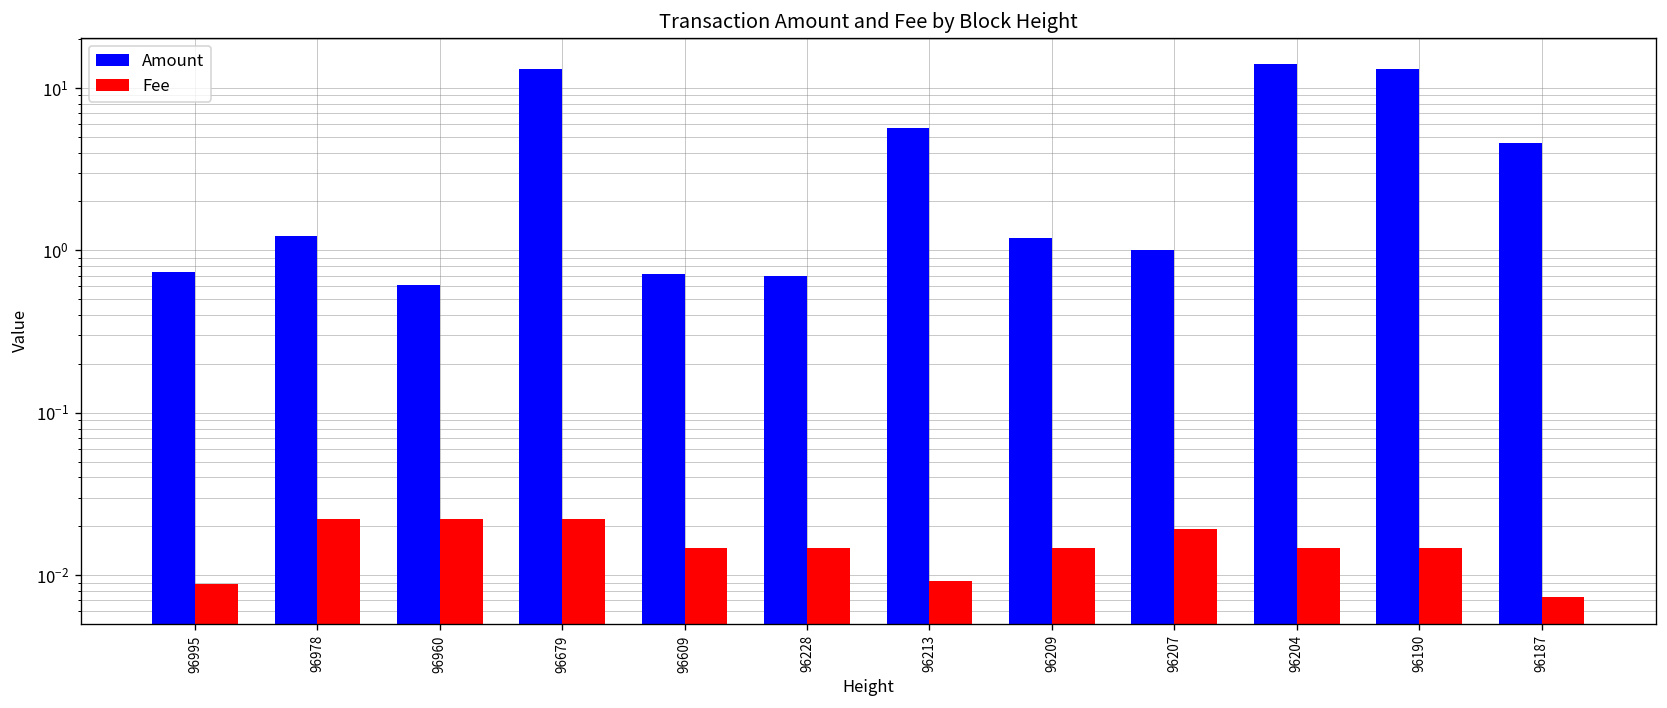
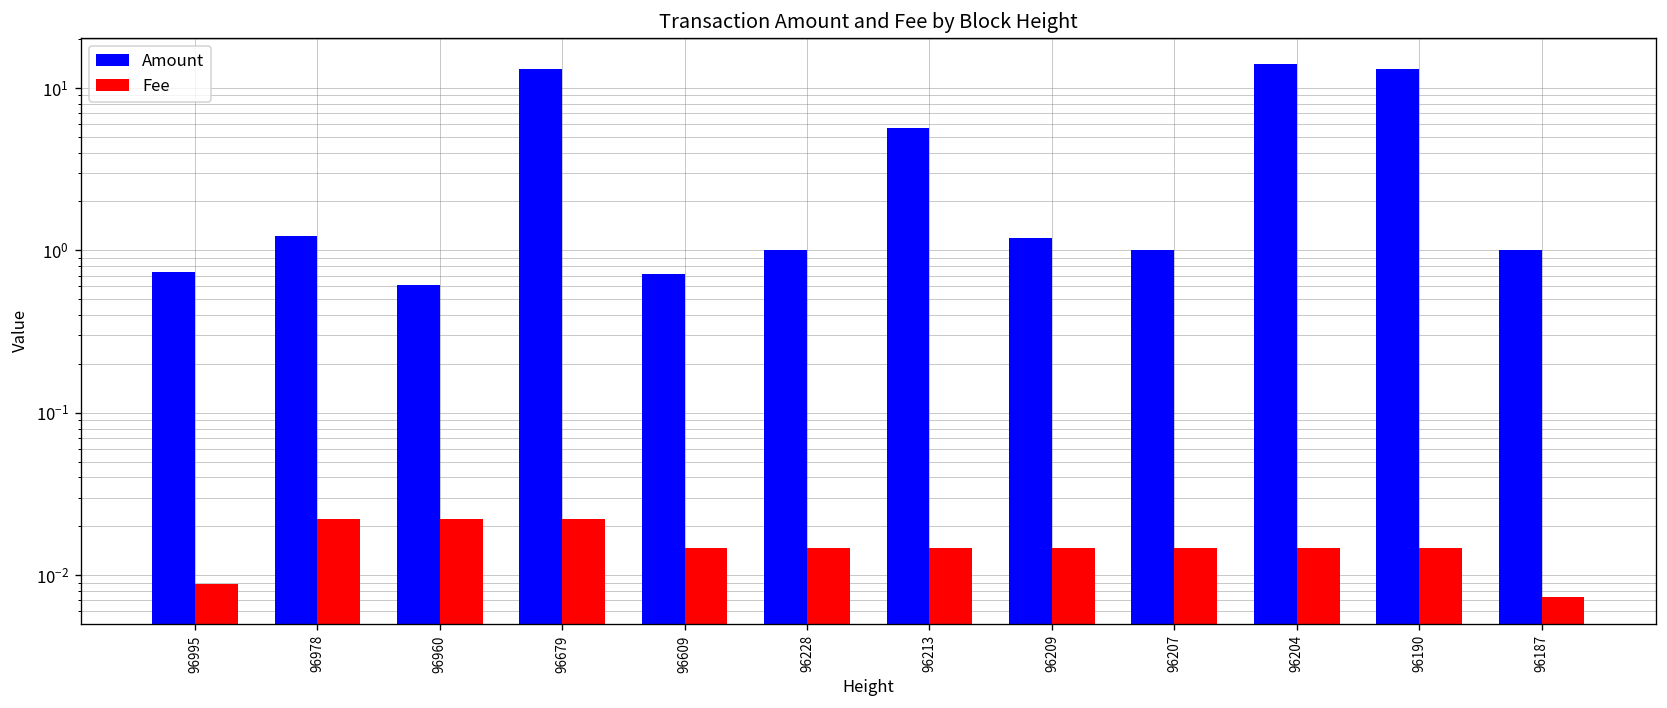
  {
    "Amount": {
      "96995": 0.7,
      "96978": 1.2,
      "96960": 0.6,
      "96679": 13,
      "96609": 0.7,
-     "96228": 0.7,
+     "96228": 1.0,
      "96213": 5.7,
      "96209": 1.2,
      "96207": 1.0,
      "96204": 14,
      "96190": 13,
-     "96187": 4.6
+     "96187": 1.0
    },
    "Fee": {
      "96995": 0.009,
      "96978": 0.022,
      "96960": 0.022,
      "96679": 0.022,
      "96609": 0.015,
      "96228": 0.015,
-     "96213": 0.009,
+     "96213": 0.015,
      "96209": 0.015,
-     "96207": 0.019,
+     "96207": 0.015,
      "96204": 0.015,
      "96190": 0.015,
      "96187": 0.007
    }
  }
